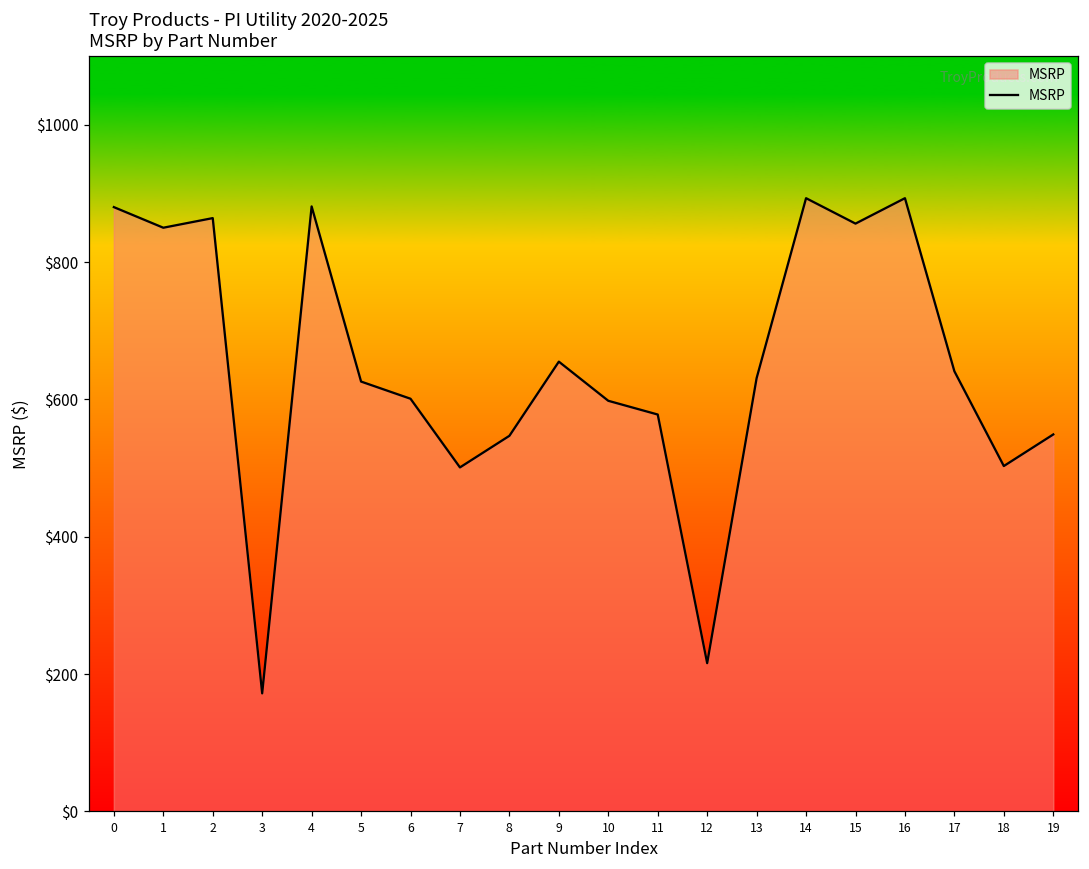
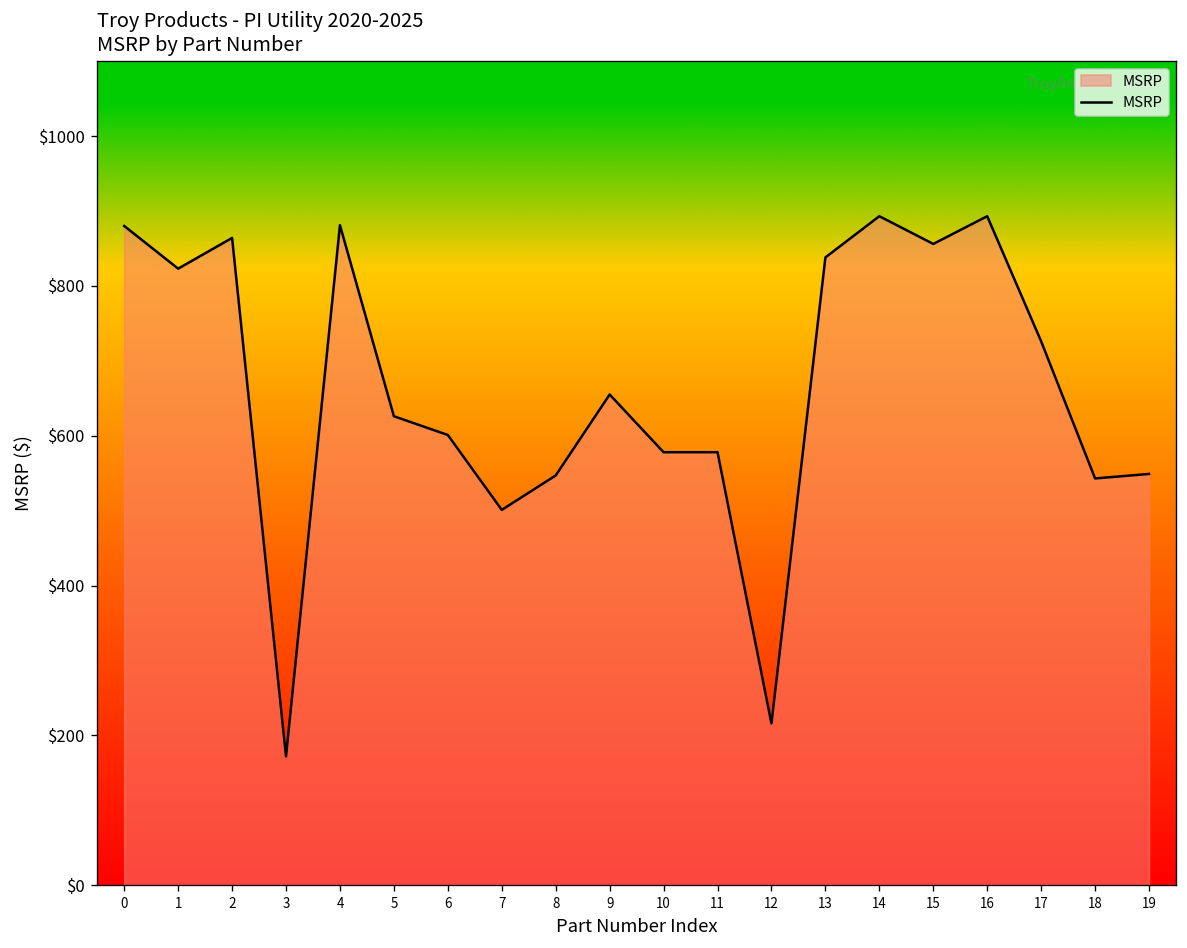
  {
    "0": "$880",
-   "1": "$850",
+   "1": "$820",
    "2": "$860",
    "3": "$170",
    "4": "$880",
    "5": "$630",
    "6": "$600",
    "7": "$500",
    "8": "$550",
    "9": "$660",
-   "10": "$600",
+   "10": "$580",
    "11": "$580",
    "12": "$220",
-   "13": "$630",
+   "13": "$840",
    "14": "$890",
    "15": "$860",
    "16": "$890",
-   "17": "$640",
-   "18": "$500",
+   "17": "$730",
+   "18": "$540",
    "19": "$550"
  }
